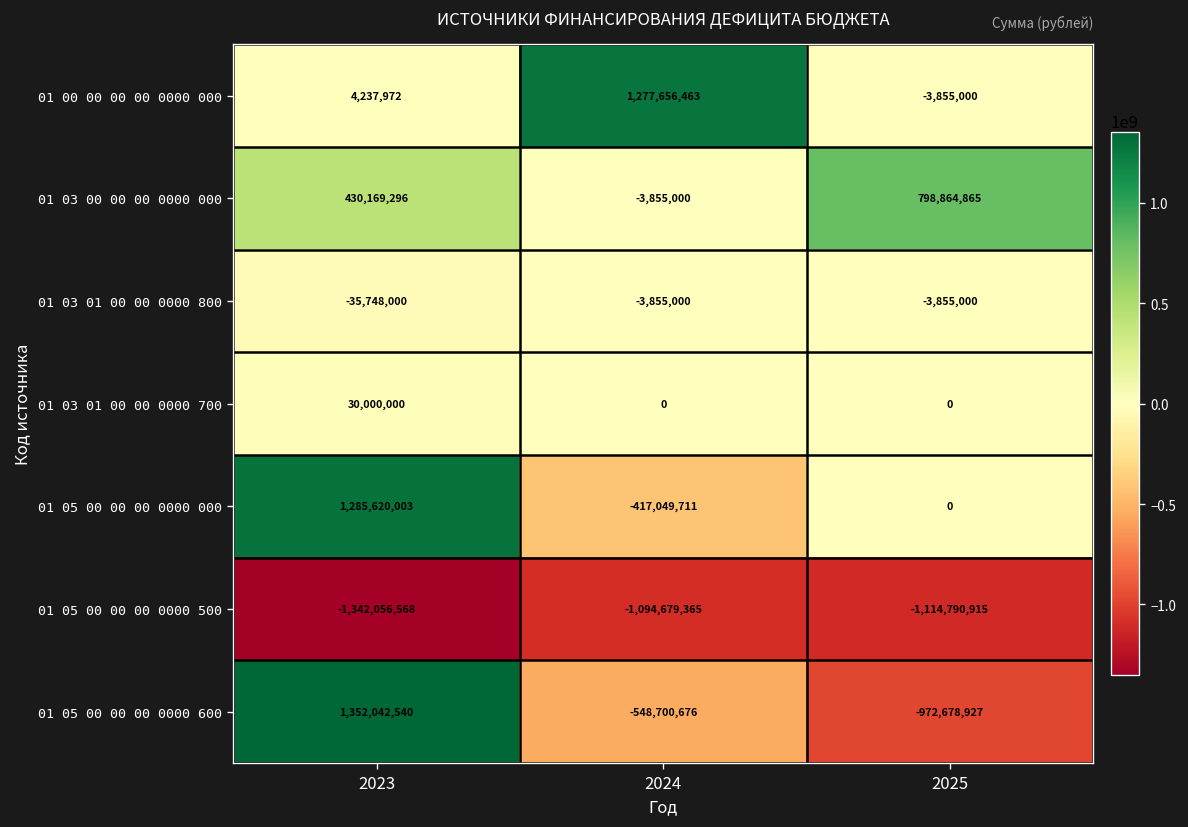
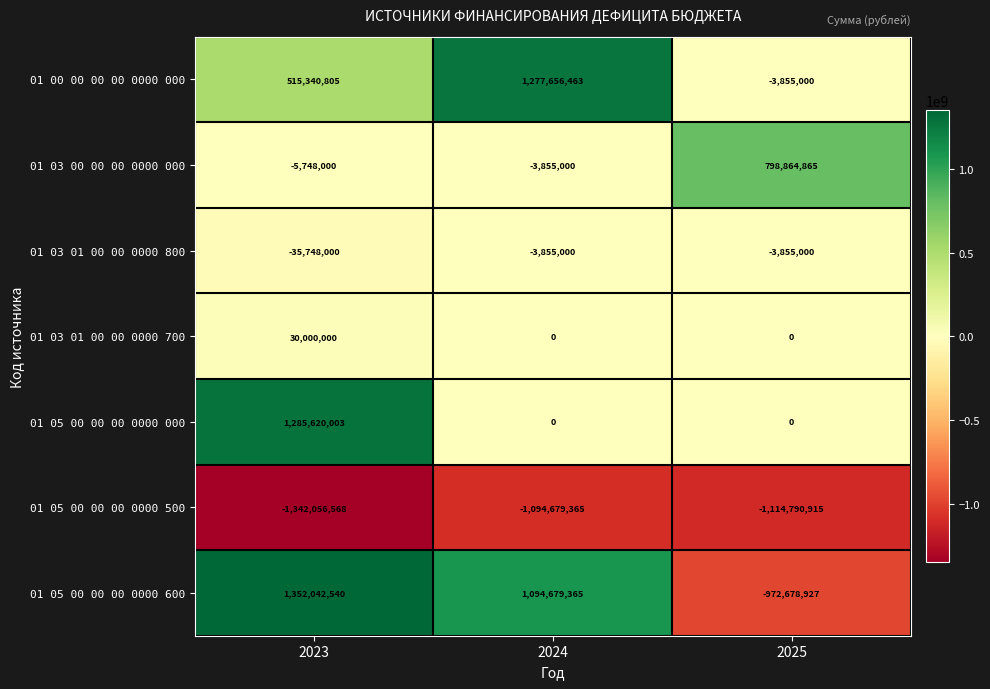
  {
    "01 00 00 00 00 0000 000": {
-     "2023": "4,237,972",
+     "2023": "515,340,805",
      "2024": "1,277,656,463",
      "2025": "-3,855,000"
    },
    "01 03 00 00 00 0000 000": {
-     "2023": "430,169,296",
+     "2023": "-5,748,000",
      "2024": "-3,855,000",
      "2025": "798,864,865"
    },
    "01 03 01 00 00 0000 800": {
      "2023": "-35,748,000",
      "2024": "-3,855,000",
      "2025": "-3,855,000"
    },
    "01 03 01 00 00 0000 700": {
      "2023": "30,000,000",
      "2024": "0",
      "2025": "0"
    },
    "01 05 00 00 00 0000 000": {
      "2023": "1,285,620,003",
-     "2024": "-417,049,711",
+     "2024": "0",
      "2025": "0"
    },
    "01 05 00 00 00 0000 500": {
      "2023": "-1,342,056,568",
      "2024": "-1,094,679,365",
      "2025": "-1,114,790,915"
    },
    "01 05 00 00 00 0000 600": {
      "2023": "1,352,042,540",
-     "2024": "-548,700,676",
+     "2024": "1,094,679,365",
      "2025": "-972,678,927"
    }
  }
